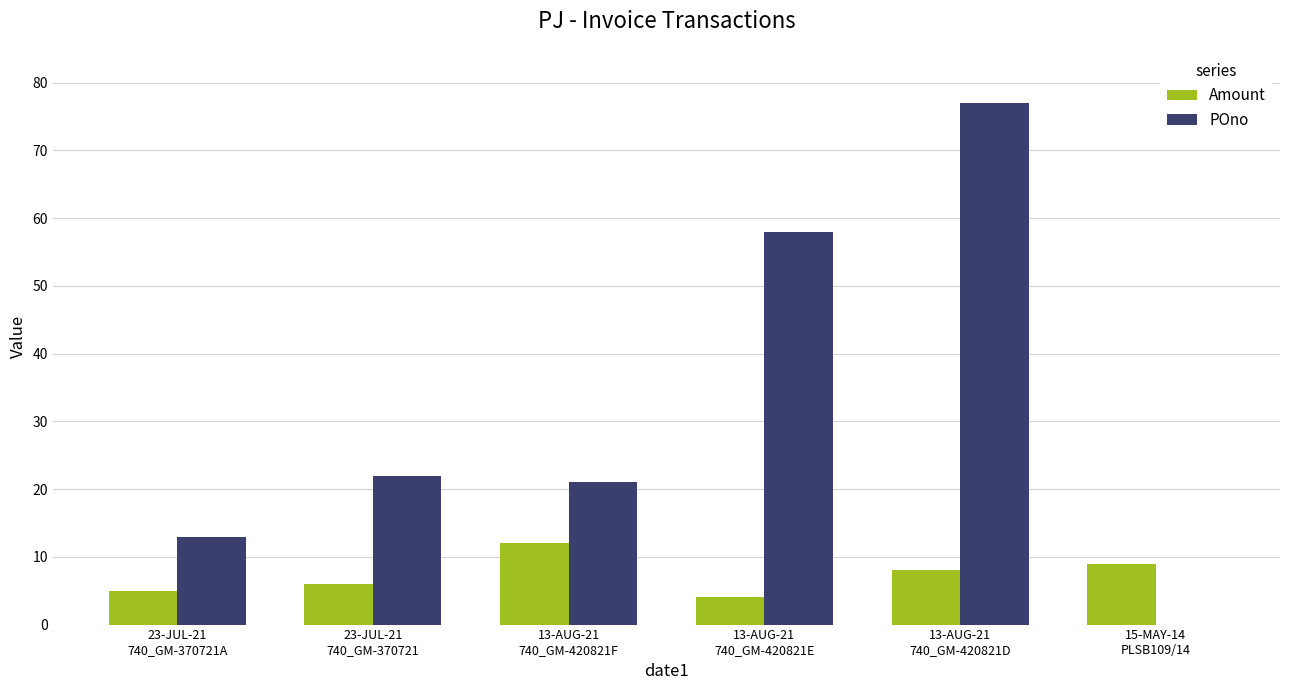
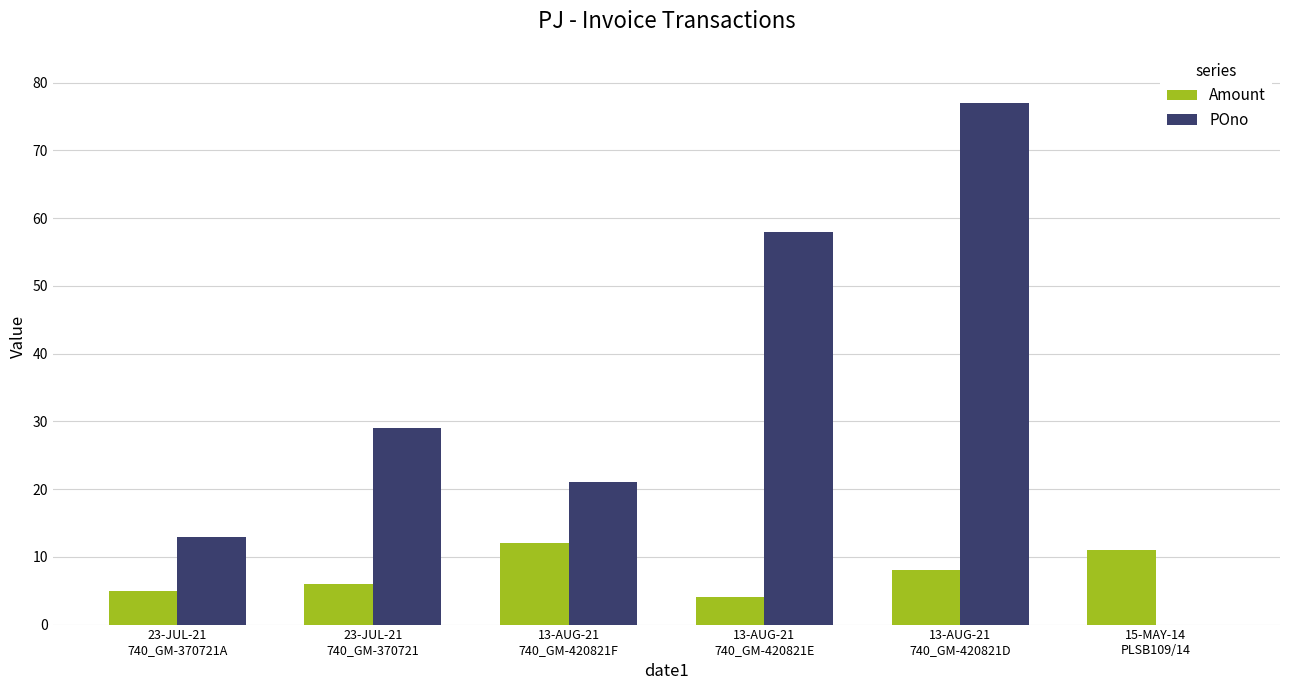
  {
    "Amount": {
      "23-JUL-21 740_GM-370721A": 5,
      "23-JUL-21 740_GM-370721": 6,
      "13-AUG-21 740_GM-420821F": 12,
      "13-AUG-21 740_GM-420821E": 4,
      "13-AUG-21 740_GM-420821D": 8,
-     "15-MAY-14 PLSB109/14": 9
+     "15-MAY-14 PLSB109/14": 11
    },
    "POno": {
      "23-JUL-21 740_GM-370721A": 13,
-     "23-JUL-21 740_GM-370721": 22,
+     "23-JUL-21 740_GM-370721": 29,
      "13-AUG-21 740_GM-420821F": 21,
      "13-AUG-21 740_GM-420821E": 58,
      "13-AUG-21 740_GM-420821D": 77,
      "15-MAY-14 PLSB109/14": 0
    }
  }
